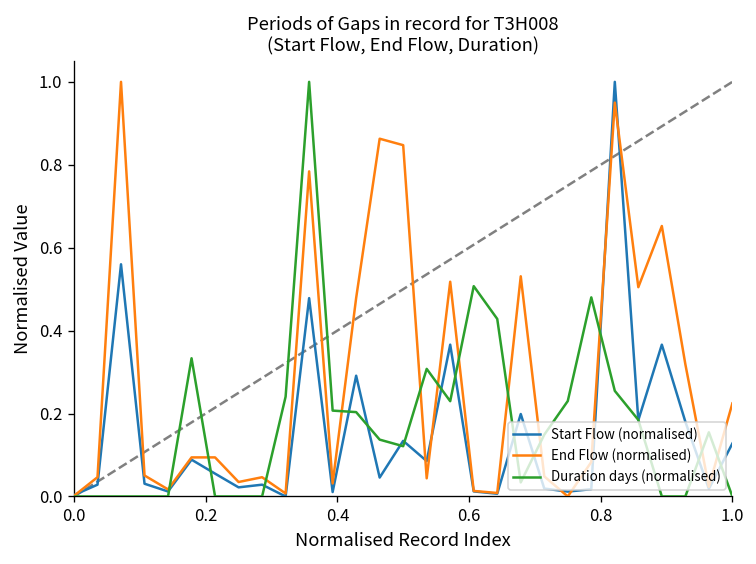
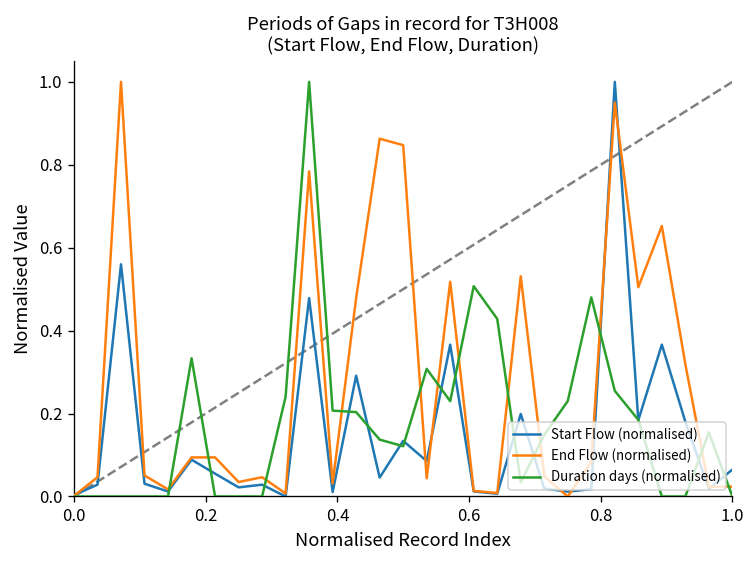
  {
    "Start Flow (normalised)": {
-     "1.0": 0.13
+     "1.0": 0.06
    },
    "End Flow (normalised)": {
-     "1.0": 0.22
+     "1.0": 0.02
    },
    "Duration days (normalised)": {
      "1.0": 0.00
    }
  }
